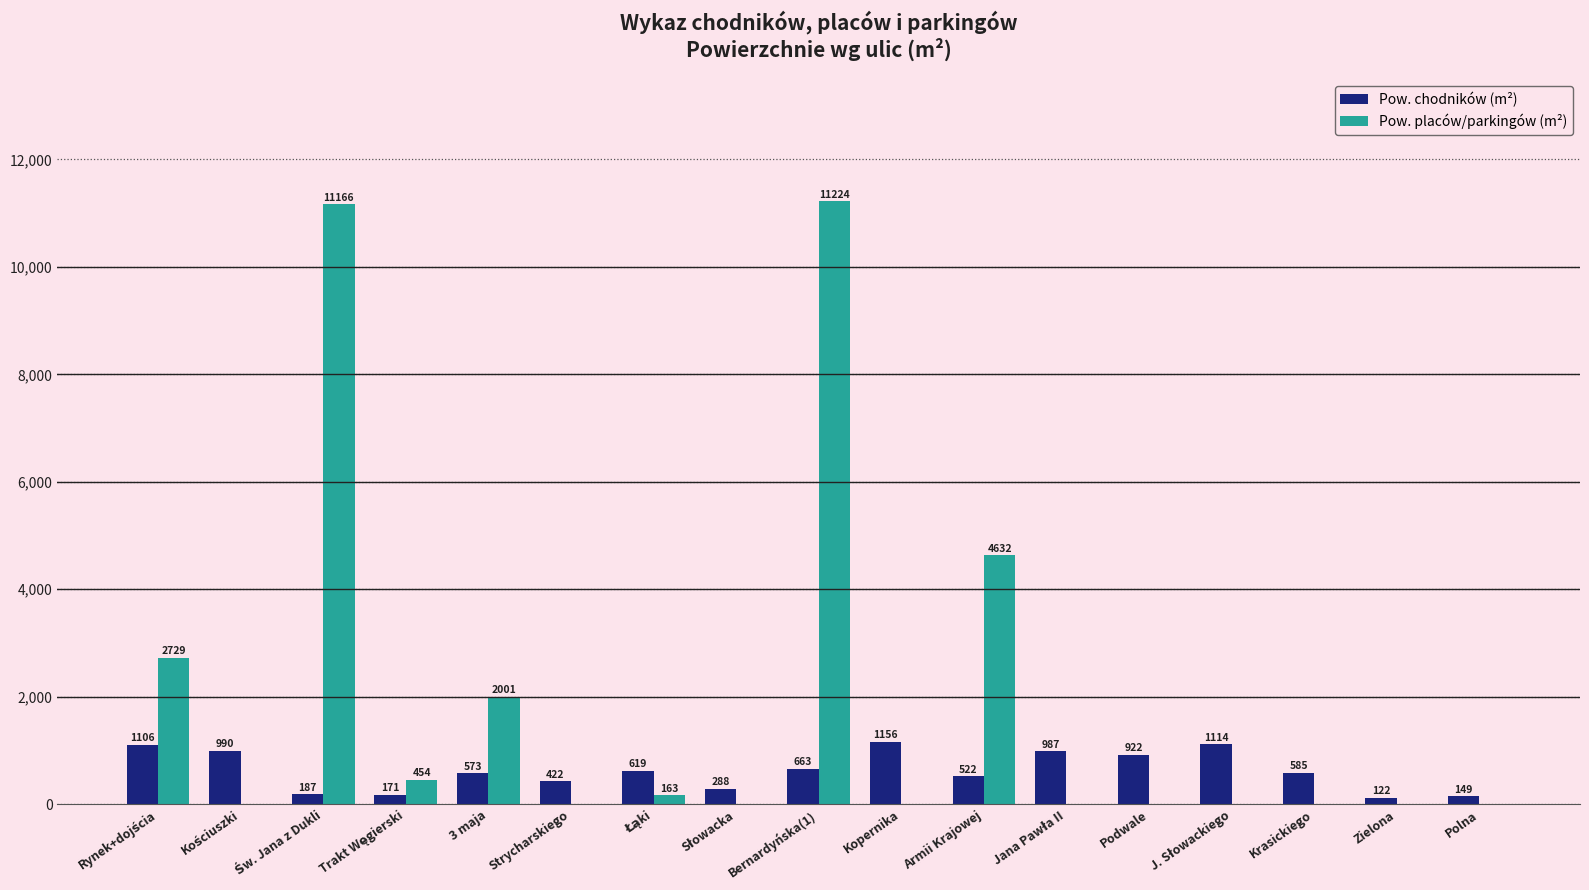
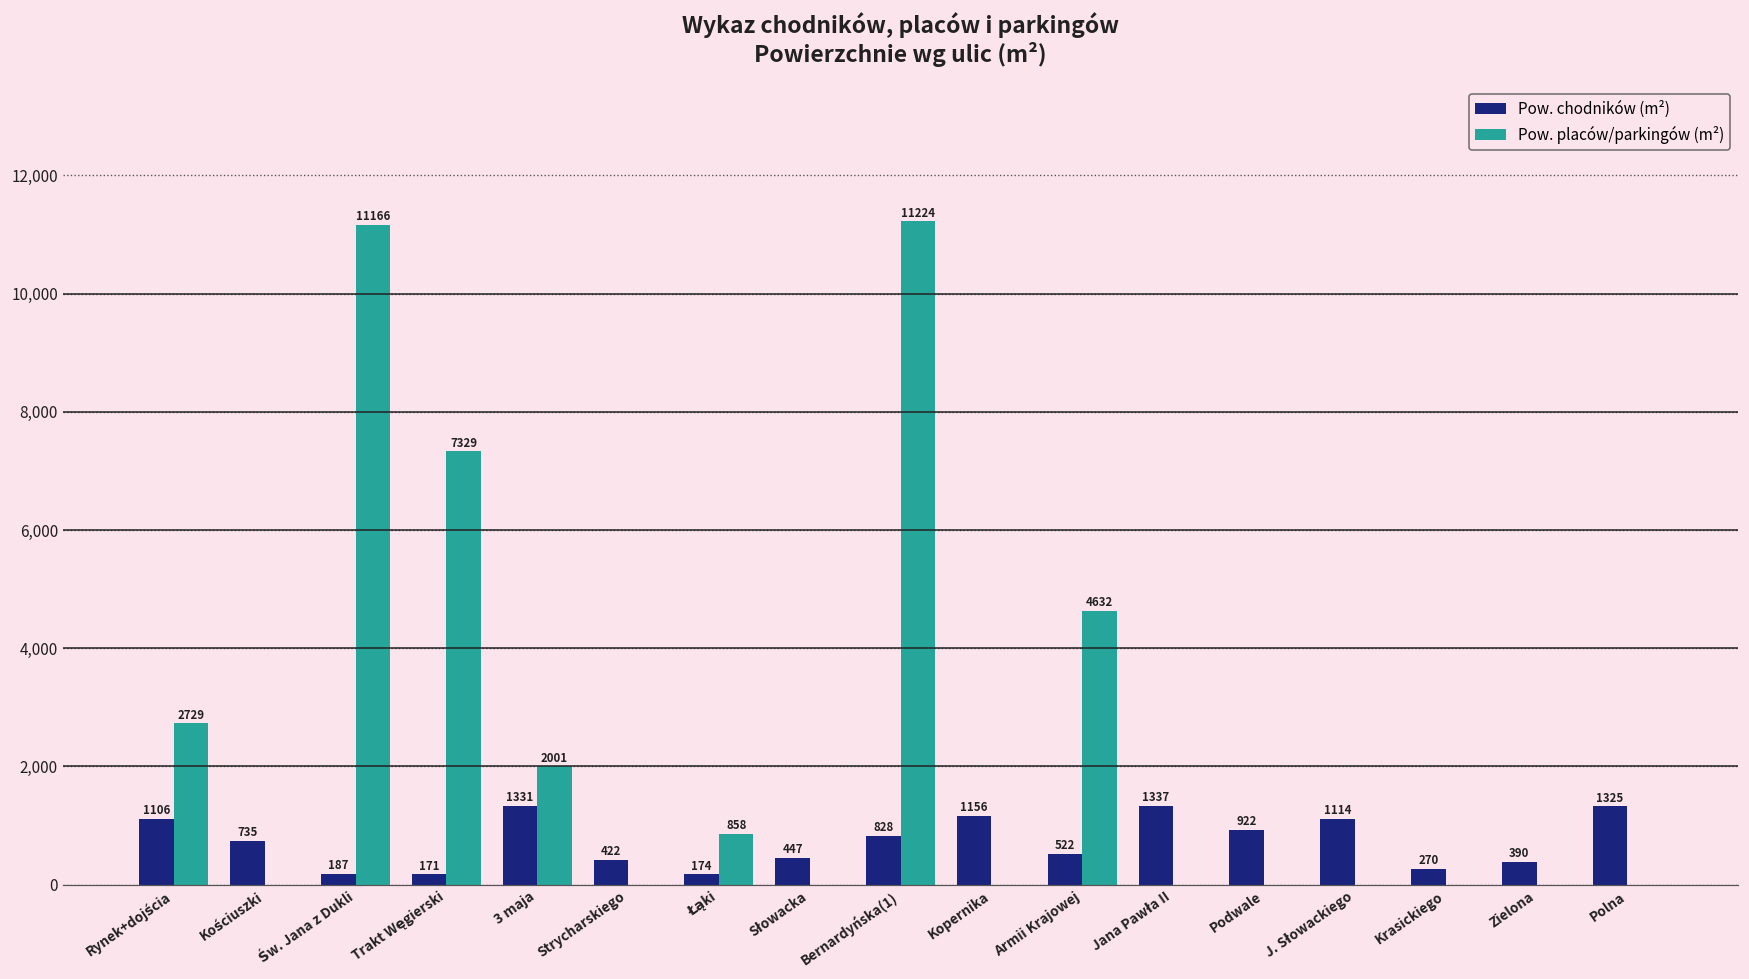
  {
    "Pow. chodników (m²)": {
      "Rynek+dojścia": 1106,
-     "Kościuszki": 990,
+     "Kościuszki": 735,
      "Św. Jana z Dukli": 187,
      "Trakt Węgierski": 171,
-     "3 maja": 573,
+     "3 maja": 1331,
      "Strycharskiego": 422,
-     "Łąki": 619,
-     "Słowacka": 288,
-     "Bernardyńska(1)": 663,
+     "Łąki": 174,
+     "Słowacka": 447,
+     "Bernardyńska(1)": 828,
      "Kopernika": 1156,
      "Armii Krajowej": 522,
-     "Jana Pawła II": 987,
+     "Jana Pawła II": 1337,
      "Podwale": 922,
      "J. Słowackiego": 1114,
-     "Krasickiego": 585,
-     "Zielona": 122,
-     "Polna": 149
+     "Krasickiego": 270,
+     "Zielona": 390,
+     "Polna": 1325
    },
    "Pow. placów/parkingów (m²)": {
      "Rynek+dojścia": 2729,
      "Św. Jana z Dukli": 11166,
-     "Trakt Węgierski": 454,
+     "Trakt Węgierski": 7329,
      "3 maja": 2001,
-     "Łąki": 163,
+     "Łąki": 858,
      "Bernardyńska(1)": 11224,
      "Armii Krajowej": 4632
    }
  }
